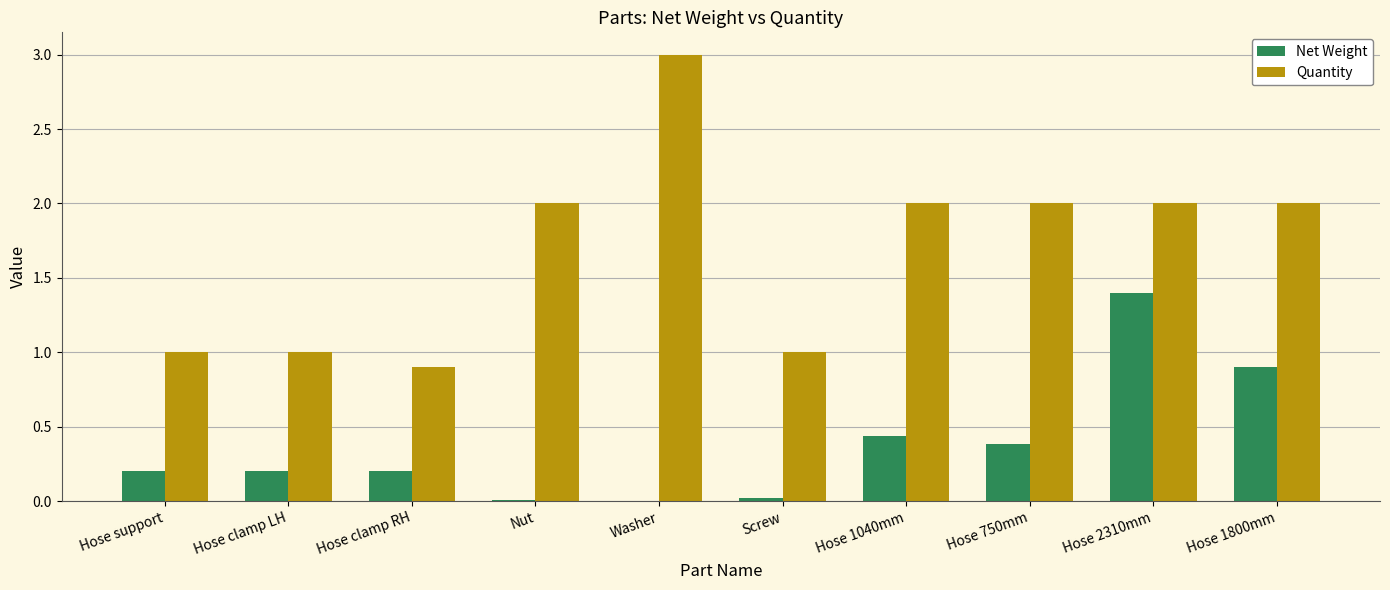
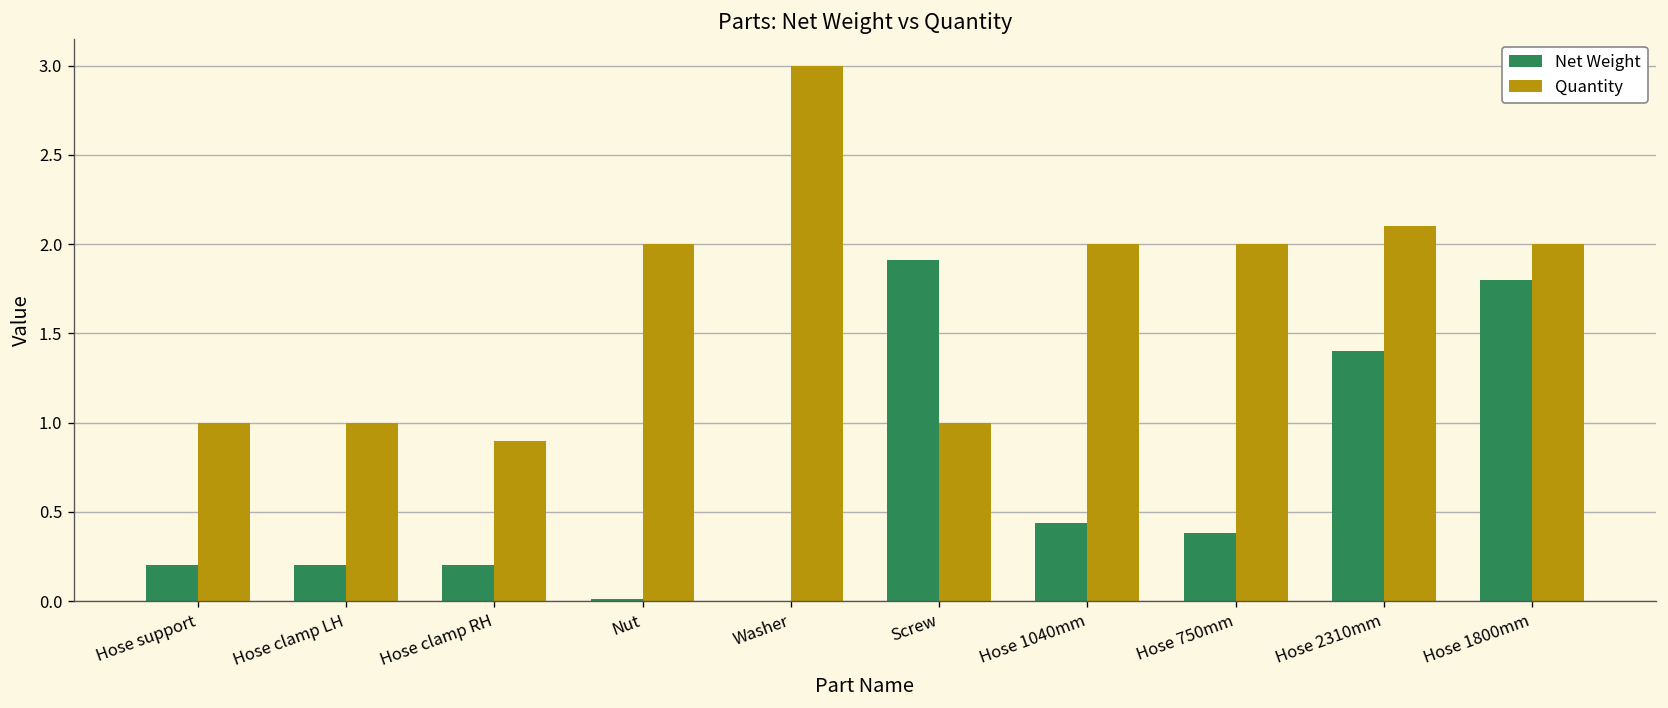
  {
    "Net Weight": {
      "Hose support": 0.20,
      "Hose clamp LH": 0.20,
      "Hose clamp RH": 0.20,
-     "Screw": 0.02,
+     "Screw": 1.91,
      "Hose 1040mm": 0.44,
      "Hose 750mm": 0.38,
      "Hose 2310mm": 1.40,
-     "Hose 1800mm": 0.9
+     "Hose 1800mm": 1.8
    },
    "Quantity": {
      "Hose support": 1.0,
      "Hose clamp LH": 1.0,
      "Hose clamp RH": 0.9,
      "Nut": 2.0,
      "Washer": 3.0,
      "Screw": 1.0,
      "Hose 1040mm": 2.0,
      "Hose 750mm": 2.0,
-     "Hose 2310mm": 2.0,
+     "Hose 2310mm": 2.1,
      "Hose 1800mm": 2.0
    }
  }
